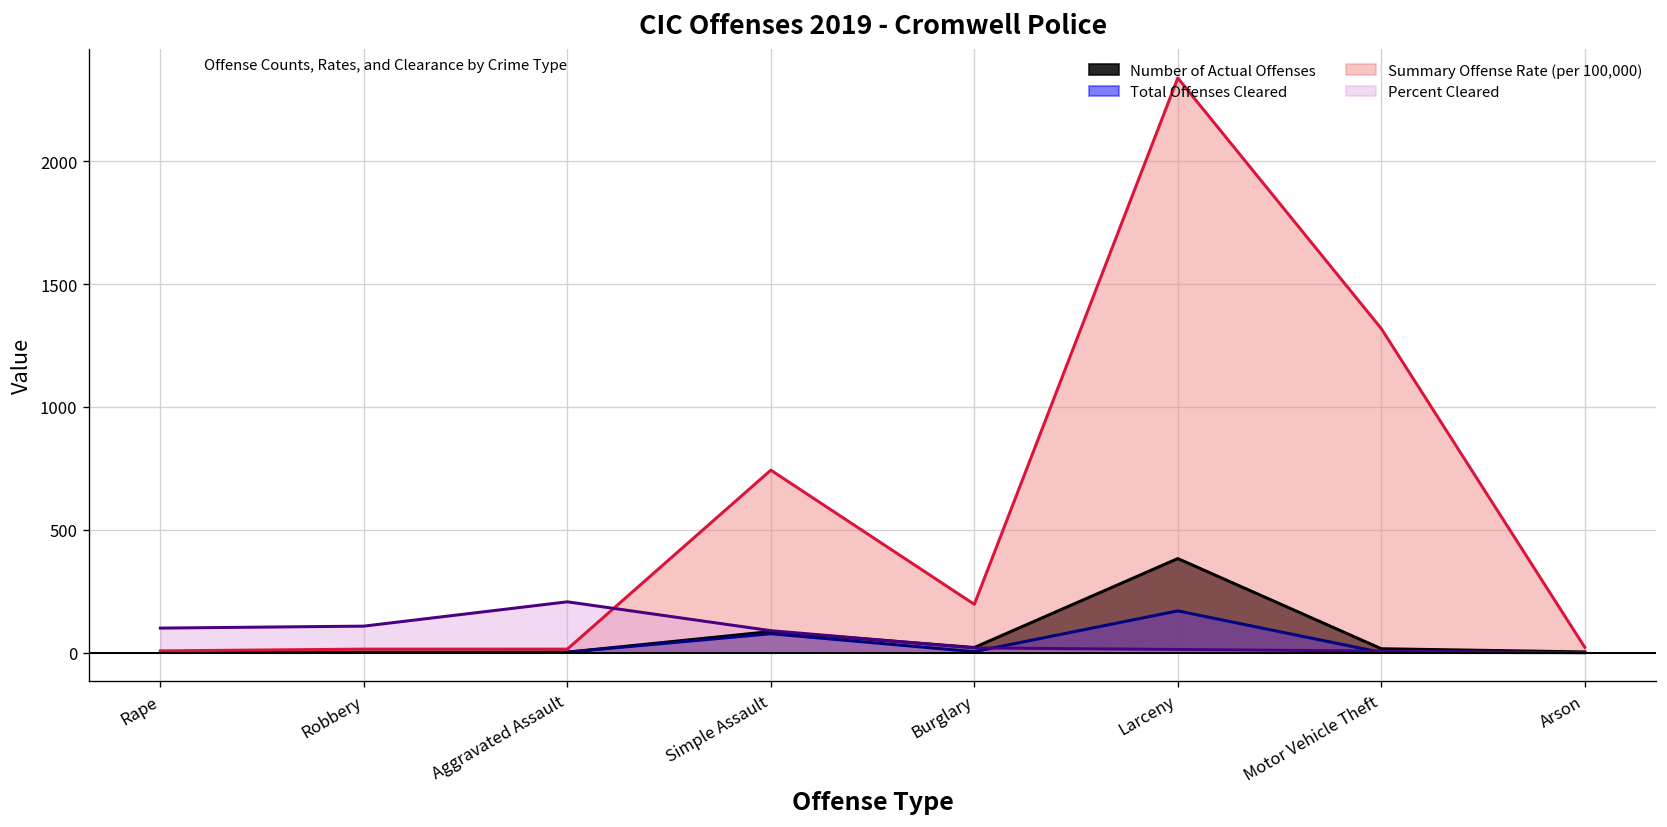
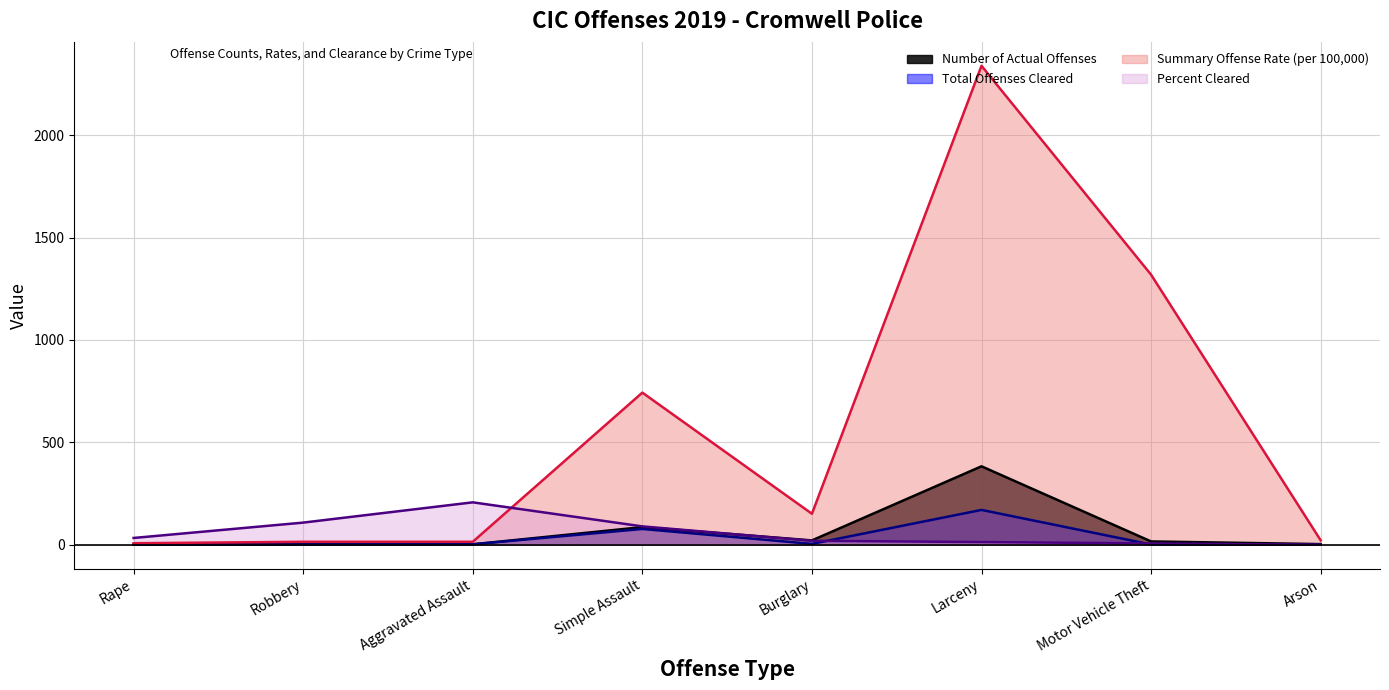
  {
    "Number of Actual Offenses": {
      "Larceny": 380
    },
    "Total Offenses Cleared": {
      "Burglary": 0,
      "Larceny": 170
    },
    "Summary Offense Rate (per 100,000)": {
      "Simple Assault": 740,
-     "Burglary": 200,
+     "Burglary": 150,
      "Larceny": 2340,
      "Motor Vehicle Theft": 1320,
      "Arson": 20
    },
    "Percent Cleared": {
-     "Rape": 100,
+     "Rape": 30,
      "Robbery": 110,
      "Aggravated Assault": 210,
      "Larceny": 10
    }
  }
